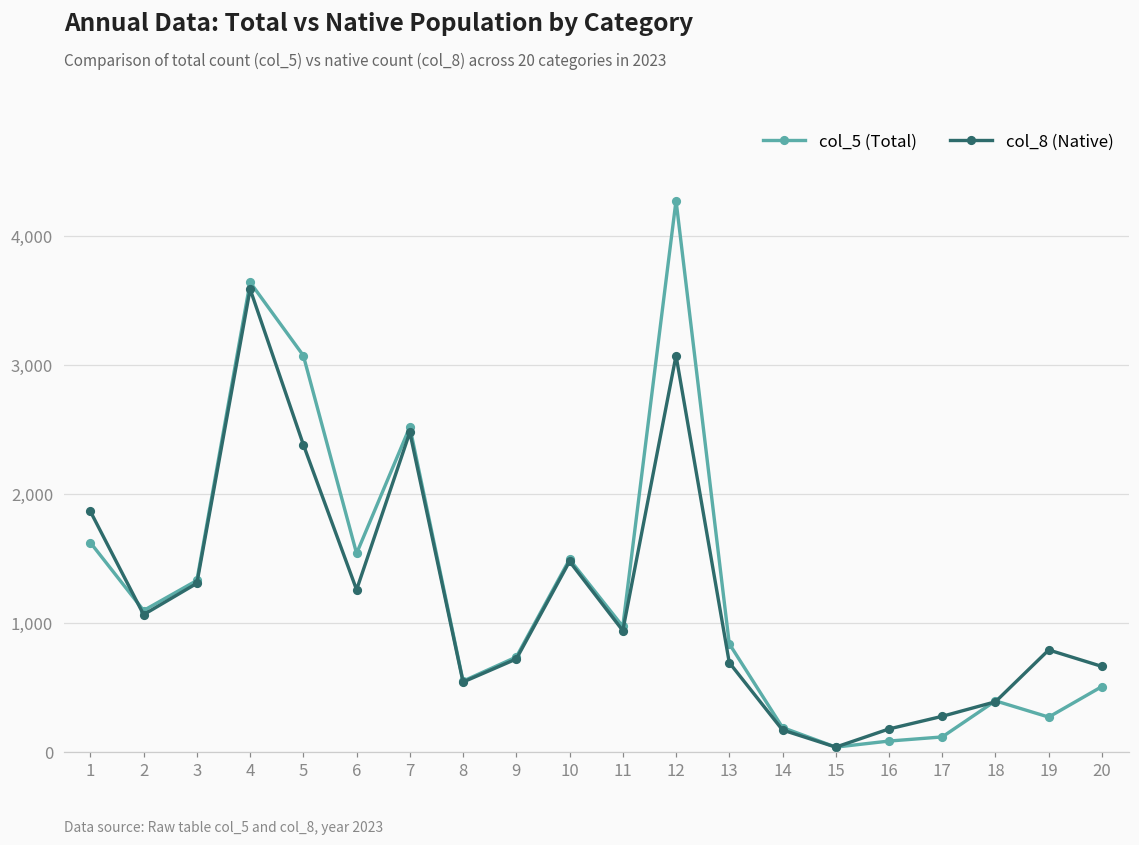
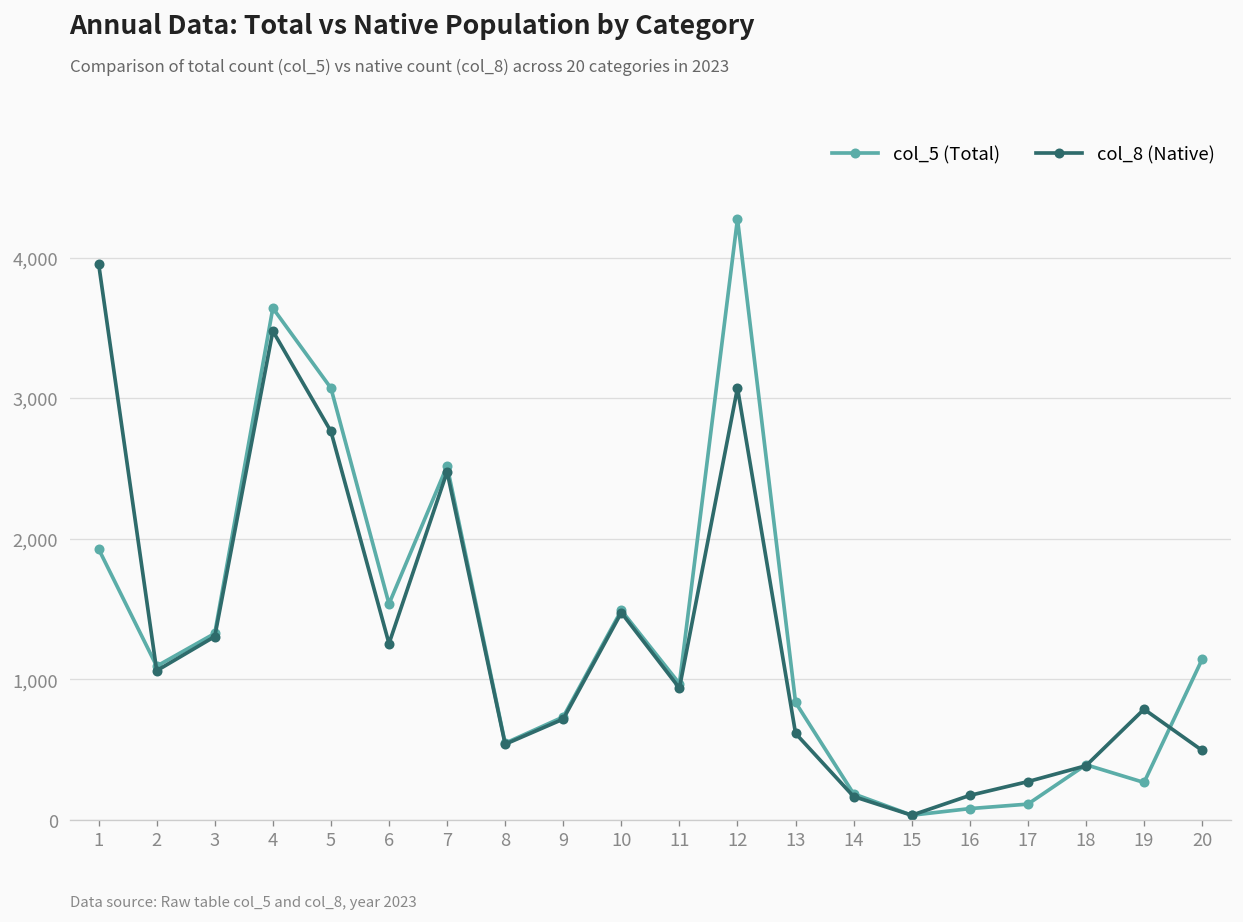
  {
    "col_5 (Total)": {
-     "1": "1,620",
+     "1": "1,930",
      "2": "1,090",
      "3": "1,330",
      "4": "3,640",
      "5": "3,070",
      "6": "1,540",
      "7": "2,520",
      "11": "970",
      "12": "4,280",
      "13": "840",
      "16": "80",
      "17": "110",
      "19": "270",
-     "20": "500"
+     "20": "1,140"
    },
    "col_8 (Native)": {
-     "1": "1,860",
+     "1": "3,960",
      "2": "1,060",
      "3": "1,310",
-     "4": "3,590",
-     "5": "2,380",
+     "4": "3,480",
+     "5": "2,760",
      "6": "1,260",
      "7": "2,480",
      "11": "940",
      "12": "3,070",
-     "13": "690",
+     "13": "620",
      "16": "180",
      "17": "270",
      "19": "790",
-     "20": "660"
+     "20": "500"
    }
  }
